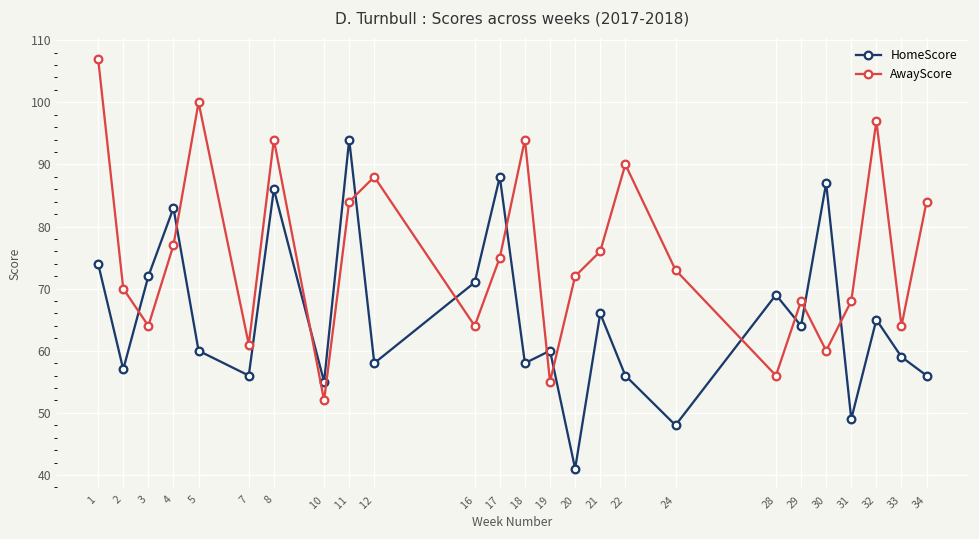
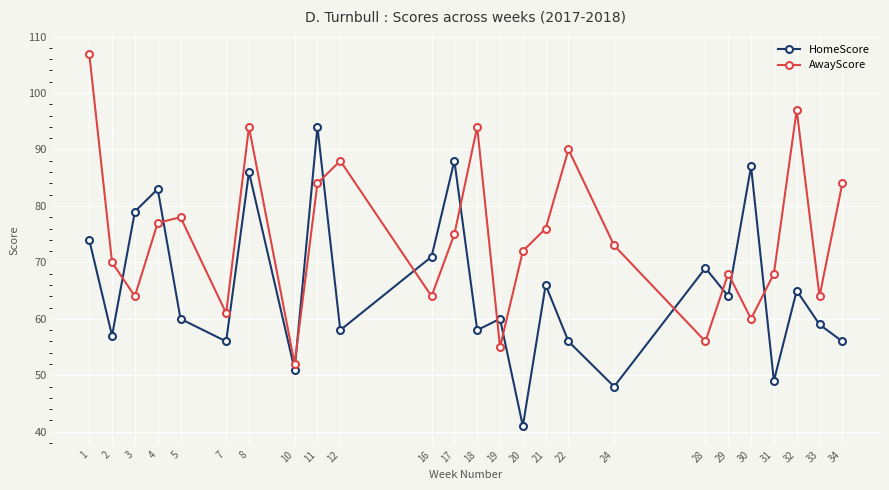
  {
    "HomeScore": {
      "1": 74,
      "2": 57,
-     "3": 72,
+     "3": 79,
      "4": 83,
      "5": 60,
      "7": 56,
      "8": 86,
-     "10": 55,
+     "10": 51,
      "11": 94,
      "12": 58,
      "16": 71,
      "17": 88,
      "18": 58,
      "19": 60,
      "20": 41,
      "21": 66,
      "22": 56,
      "24": 48,
      "28": 69,
      "29": 64,
      "30": 87,
      "31": 49,
      "32": 65,
      "33": 59,
      "34": 56
    },
    "AwayScore": {
      "1": 107,
      "2": 70,
      "3": 64,
      "4": 77,
-     "5": 100,
+     "5": 78,
      "7": 61,
      "8": 94,
      "10": 52,
      "11": 84,
      "12": 88,
      "16": 64,
      "17": 75,
      "18": 94,
      "19": 55,
      "20": 72,
      "21": 76,
      "22": 90,
      "24": 73,
      "28": 56,
      "29": 68,
      "30": 60,
      "31": 68,
      "32": 97,
      "33": 64,
      "34": 84
    }
  }
